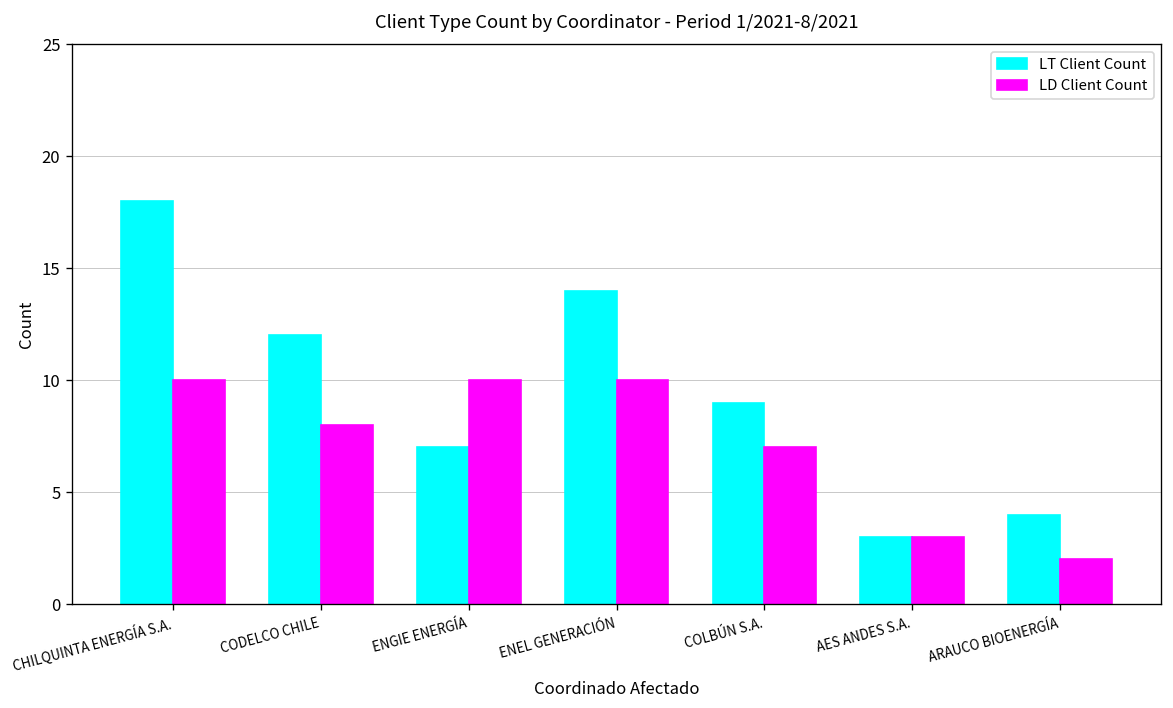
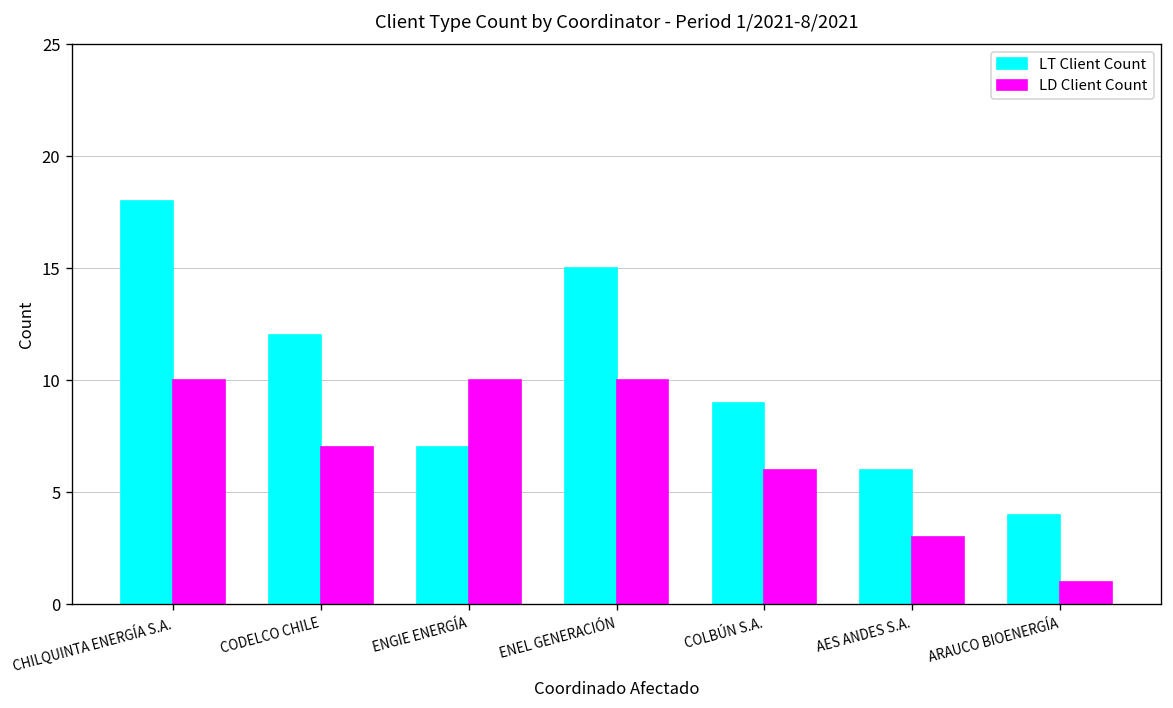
  {
    "LT Client Count": {
      "CHILQUINTA ENERGÍA S.A.": 18,
      "CODELCO CHILE": 12,
      "ENGIE ENERGÍA": 7,
-     "ENEL GENERACIÓN": 14,
+     "ENEL GENERACIÓN": 15,
      "COLBÚN S.A.": 9,
-     "AES ANDES S.A.": 3,
+     "AES ANDES S.A.": 6,
      "ARAUCO BIOENERGÍA": 4
    },
    "LD Client Count": {
      "CHILQUINTA ENERGÍA S.A.": 10,
-     "CODELCO CHILE": 8,
+     "CODELCO CHILE": 7,
      "ENGIE ENERGÍA": 10,
      "ENEL GENERACIÓN": 10,
-     "COLBÚN S.A.": 7,
+     "COLBÚN S.A.": 6,
      "AES ANDES S.A.": 3,
-     "ARAUCO BIOENERGÍA": 2
+     "ARAUCO BIOENERGÍA": 1
    }
  }
